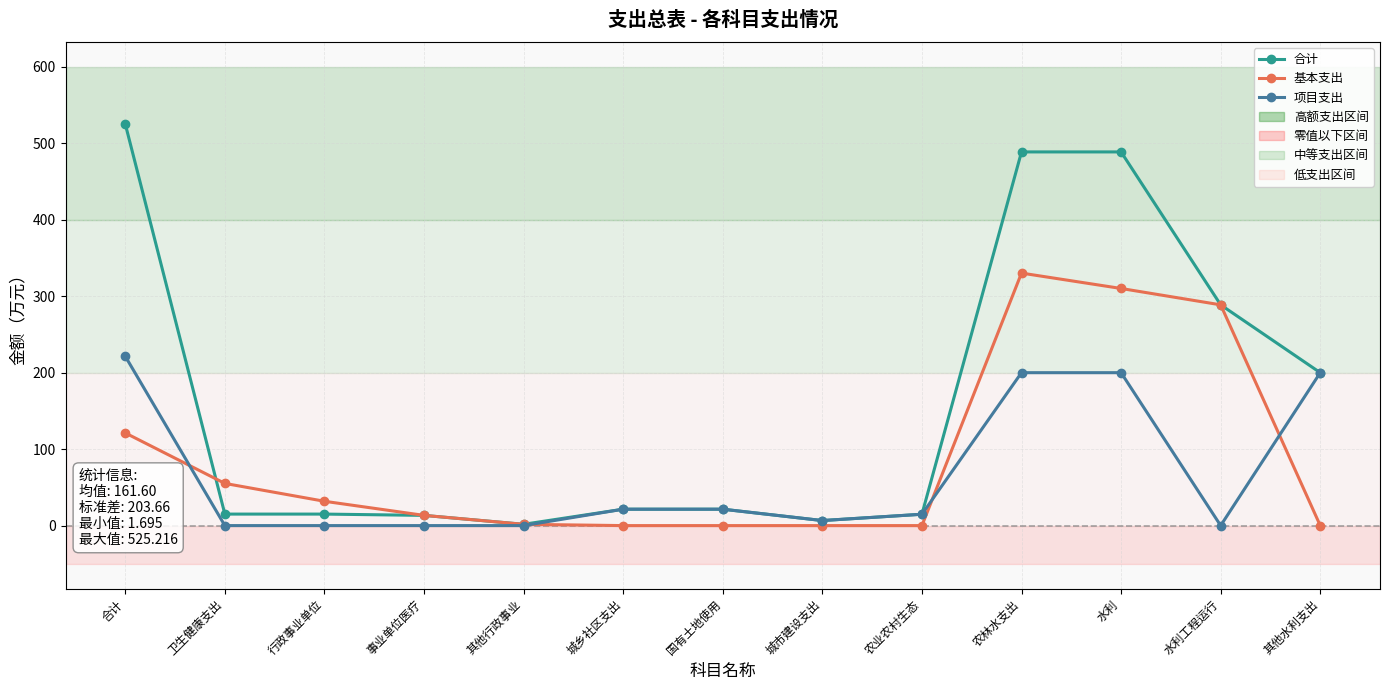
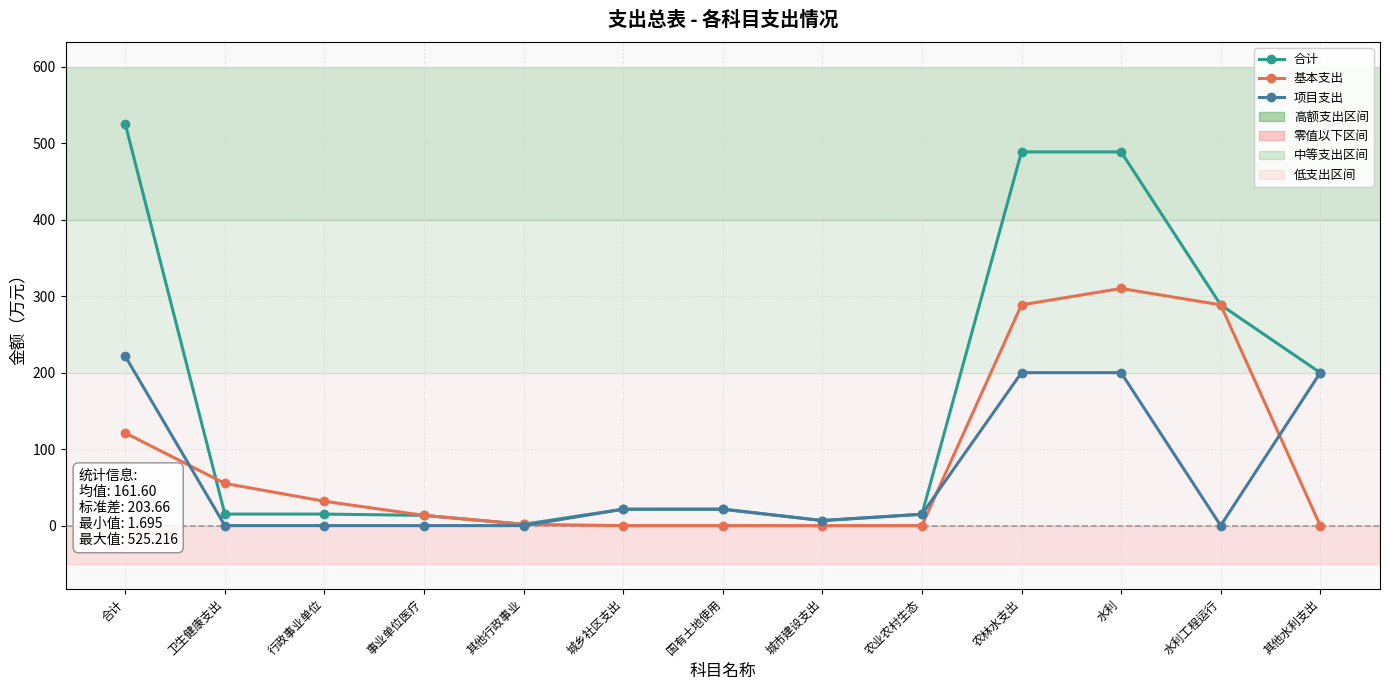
  {
    "基本支出": {
      "合计": 120,
      "卫生健康支出": 60,
      "行政事业单位": 30,
      "城乡社区支出": 0,
      "国有土地使用": 0,
      "城市建设支出": 0,
      "农业农村生态": 0,
-     "农林水支出": 330,
+     "农林水支出": 290,
      "水利": 310,
      "其他水利支出": 0
    }
  }
